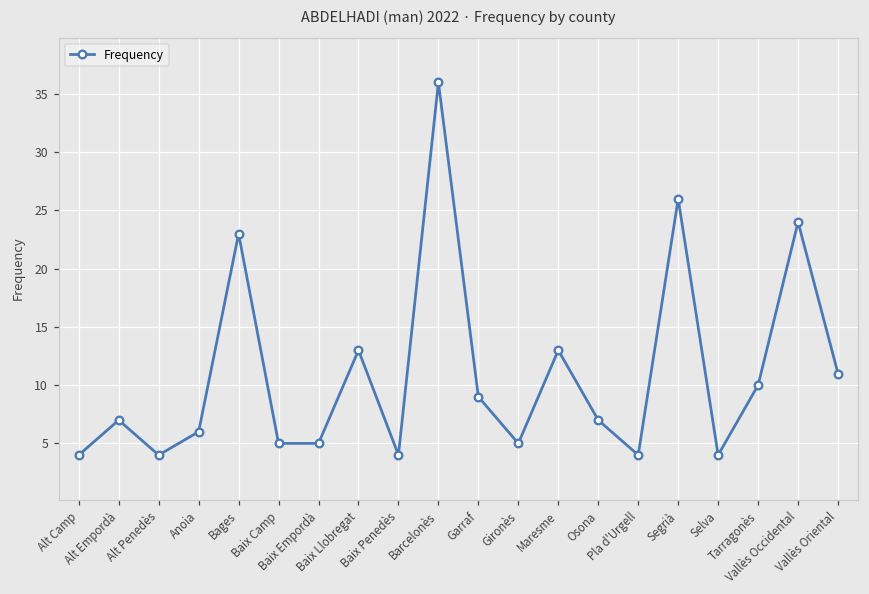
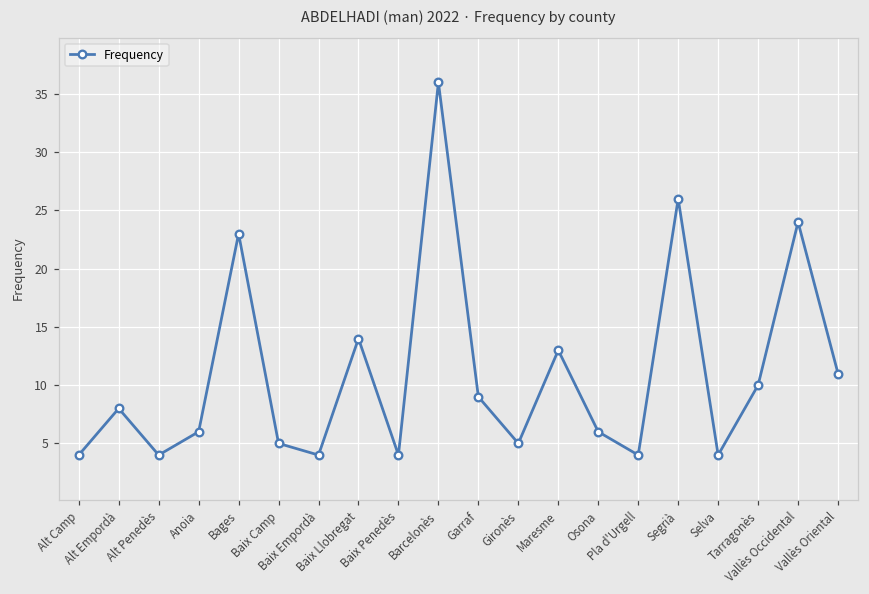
  {
    "Alt Camp": 4,
-   "Alt Empordà": 7,
+   "Alt Empordà": 8,
    "Alt Penedès": 4,
    "Anoia": 6,
    "Bages": 23,
    "Baix Camp": 5,
-   "Baix Empordà": 5,
-   "Baix Llobregat": 13,
+   "Baix Empordà": 4,
+   "Baix Llobregat": 14,
    "Baix Penedès": 4,
    "Barcelonès": 36,
    "Garraf": 9,
    "Gironès": 5,
    "Maresme": 13,
-   "Osona": 7,
+   "Osona": 6,
    "Pla d'Urgell": 4,
    "Segrià": 26,
    "Selva": 4,
    "Tarragonès": 10,
    "Vallès Occidental": 24,
    "Vallès Oriental": 11
  }
